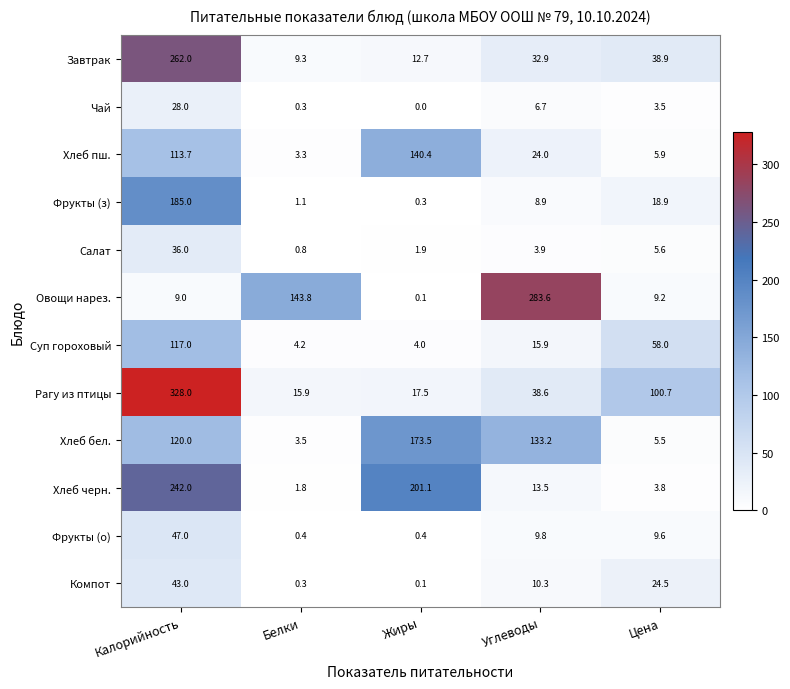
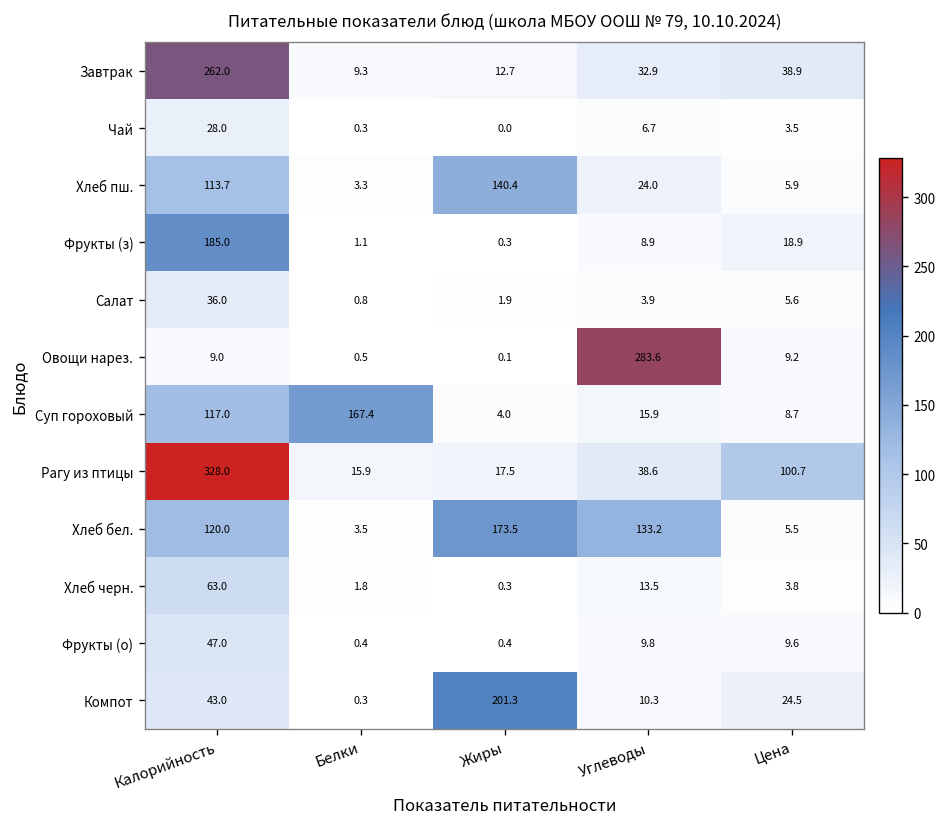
  {
    "Завтрак": {
      "Калорийность": 262.0,
      "Белки": 9.3,
      "Жиры": 12.7,
      "Углеводы": 32.9,
      "Цена": 38.9
    },
    "Чай": {
      "Калорийность": 28.0,
      "Белки": 0.3,
      "Жиры": 0.0,
      "Углеводы": 6.7,
      "Цена": 3.5
    },
    "Хлеб пш.": {
      "Калорийность": 113.7,
      "Белки": 3.3,
      "Жиры": 140.4,
      "Углеводы": 24.0,
      "Цена": 5.9
    },
    "Фрукты (з)": {
      "Калорийность": 185.0,
      "Белки": 1.1,
      "Жиры": 0.3,
      "Углеводы": 8.9,
      "Цена": 18.9
    },
    "Салат": {
      "Калорийность": 36.0,
      "Белки": 0.8,
      "Жиры": 1.9,
      "Углеводы": 3.9,
      "Цена": 5.6
    },
    "Овощи нарез.": {
      "Калорийность": 9.0,
-     "Белки": 143.8,
+     "Белки": 0.5,
      "Жиры": 0.1,
      "Углеводы": 283.6,
      "Цена": 9.2
    },
    "Суп гороховый": {
      "Калорийность": 117.0,
-     "Белки": 4.2,
+     "Белки": 167.4,
      "Жиры": 4.0,
      "Углеводы": 15.9,
-     "Цена": 58.0
+     "Цена": 8.7
    },
    "Рагу из птицы": {
      "Калорийность": 328.0,
      "Белки": 15.9,
      "Жиры": 17.5,
      "Углеводы": 38.6,
      "Цена": 100.7
    },
    "Хлеб бел.": {
      "Калорийность": 120.0,
      "Белки": 3.5,
      "Жиры": 173.5,
      "Углеводы": 133.2,
      "Цена": 5.5
    },
    "Хлеб черн.": {
-     "Калорийность": 242.0,
+     "Калорийность": 63.0,
      "Белки": 1.8,
-     "Жиры": 201.1,
+     "Жиры": 0.3,
      "Углеводы": 13.5,
      "Цена": 3.8
    },
    "Фрукты (о)": {
      "Калорийность": 47.0,
      "Белки": 0.4,
      "Жиры": 0.4,
      "Углеводы": 9.8,
      "Цена": 9.6
    },
    "Компот": {
      "Калорийность": 43.0,
      "Белки": 0.3,
-     "Жиры": 0.1,
+     "Жиры": 201.3,
      "Углеводы": 10.3,
      "Цена": 24.5
    }
  }
